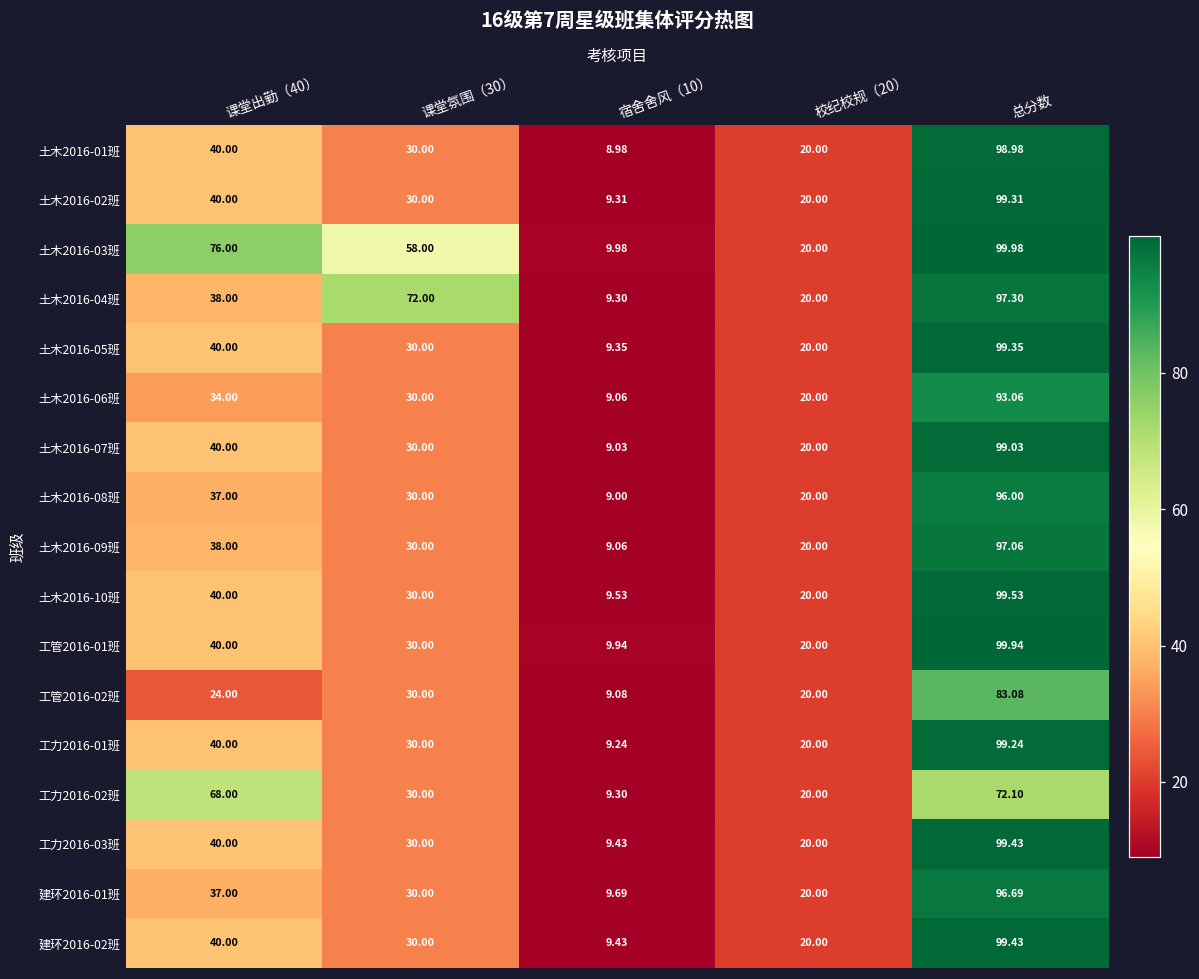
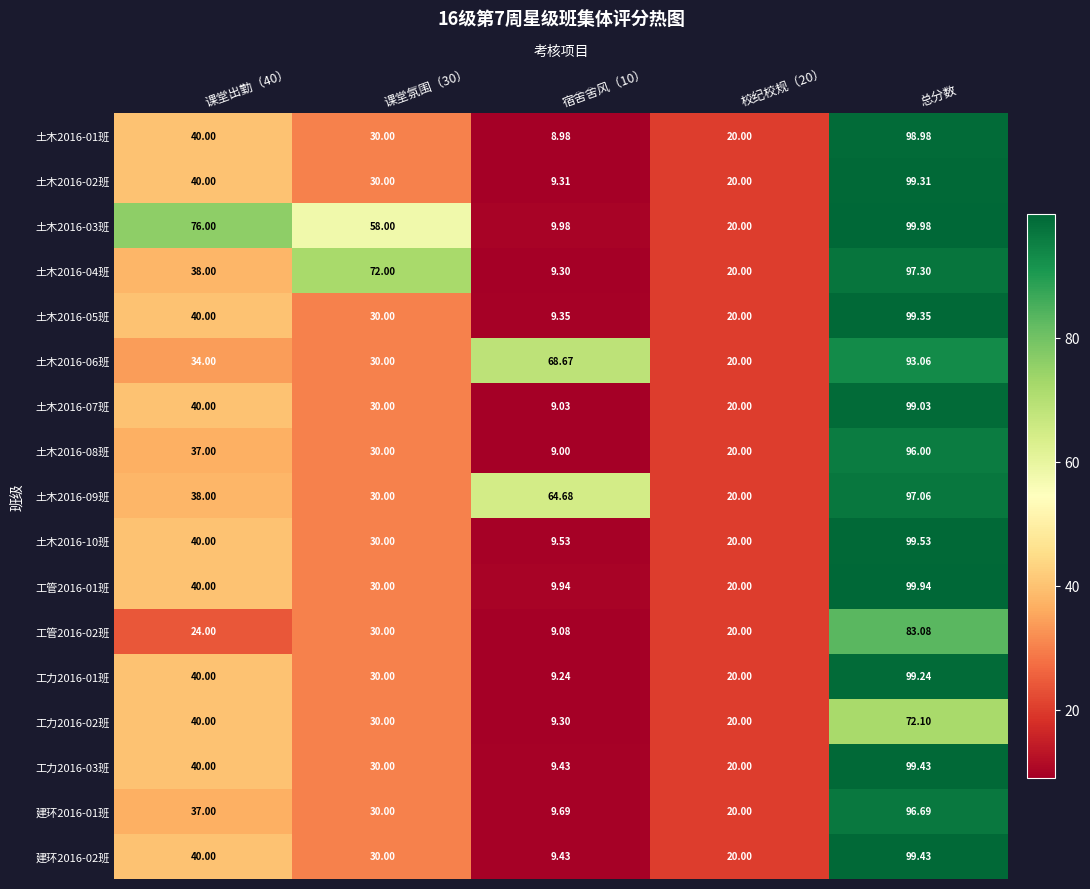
  {
    "土木2016-01班": {
      "课堂出勤（40）": 40.00,
      "课堂氛围（30）": 30.00,
      "宿舍舍风（10）": 8.98,
      "校纪校规（20）": 20.00,
      "总分数": 98.98
    },
    "土木2016-02班": {
      "课堂出勤（40）": 40.00,
      "课堂氛围（30）": 30.00,
      "宿舍舍风（10）": 9.31,
      "校纪校规（20）": 20.00,
      "总分数": 99.31
    },
    "土木2016-03班": {
      "课堂出勤（40）": 76.00,
      "课堂氛围（30）": 58.00,
      "宿舍舍风（10）": 9.98,
      "校纪校规（20）": 20.00,
      "总分数": 99.98
    },
    "土木2016-04班": {
      "课堂出勤（40）": 38.00,
      "课堂氛围（30）": 72.00,
      "宿舍舍风（10）": 9.30,
      "校纪校规（20）": 20.00,
      "总分数": 97.30
    },
    "土木2016-05班": {
      "课堂出勤（40）": 40.00,
      "课堂氛围（30）": 30.00,
      "宿舍舍风（10）": 9.35,
      "校纪校规（20）": 20.00,
      "总分数": 99.35
    },
    "土木2016-06班": {
      "课堂出勤（40）": 34.00,
      "课堂氛围（30）": 30.00,
-     "宿舍舍风（10）": 9.06,
+     "宿舍舍风（10）": 68.67,
      "校纪校规（20）": 20.00,
      "总分数": 93.06
    },
    "土木2016-07班": {
      "课堂出勤（40）": 40.00,
      "课堂氛围（30）": 30.00,
      "宿舍舍风（10）": 9.03,
      "校纪校规（20）": 20.00,
      "总分数": 99.03
    },
    "土木2016-08班": {
      "课堂出勤（40）": 37.00,
      "课堂氛围（30）": 30.00,
      "宿舍舍风（10）": 9.00,
      "校纪校规（20）": 20.00,
      "总分数": 96.00
    },
    "土木2016-09班": {
      "课堂出勤（40）": 38.00,
      "课堂氛围（30）": 30.00,
-     "宿舍舍风（10）": 9.06,
+     "宿舍舍风（10）": 64.68,
      "校纪校规（20）": 20.00,
      "总分数": 97.06
    },
    "土木2016-10班": {
      "课堂出勤（40）": 40.00,
      "课堂氛围（30）": 30.00,
      "宿舍舍风（10）": 9.53,
      "校纪校规（20）": 20.00,
      "总分数": 99.53
    },
    "工管2016-01班": {
      "课堂出勤（40）": 40.00,
      "课堂氛围（30）": 30.00,
      "宿舍舍风（10）": 9.94,
      "校纪校规（20）": 20.00,
      "总分数": 99.94
    },
    "工管2016-02班": {
      "课堂出勤（40）": 24.00,
      "课堂氛围（30）": 30.00,
      "宿舍舍风（10）": 9.08,
      "校纪校规（20）": 20.00,
      "总分数": 83.08
    },
    "工力2016-01班": {
      "课堂出勤（40）": 40.00,
      "课堂氛围（30）": 30.00,
      "宿舍舍风（10）": 9.24,
      "校纪校规（20）": 20.00,
      "总分数": 99.24
    },
    "工力2016-02班": {
-     "课堂出勤（40）": 68.00,
+     "课堂出勤（40）": 40.00,
      "课堂氛围（30）": 30.00,
      "宿舍舍风（10）": 9.30,
      "校纪校规（20）": 20.00,
      "总分数": 72.10
    },
    "工力2016-03班": {
      "课堂出勤（40）": 40.00,
      "课堂氛围（30）": 30.00,
      "宿舍舍风（10）": 9.43,
      "校纪校规（20）": 20.00,
      "总分数": 99.43
    },
    "建环2016-01班": {
      "课堂出勤（40）": 37.00,
      "课堂氛围（30）": 30.00,
      "宿舍舍风（10）": 9.69,
      "校纪校规（20）": 20.00,
      "总分数": 96.69
    },
    "建环2016-02班": {
      "课堂出勤（40）": 40.00,
      "课堂氛围（30）": 30.00,
      "宿舍舍风（10）": 9.43,
      "校纪校规（20）": 20.00,
      "总分数": 99.43
    }
  }
